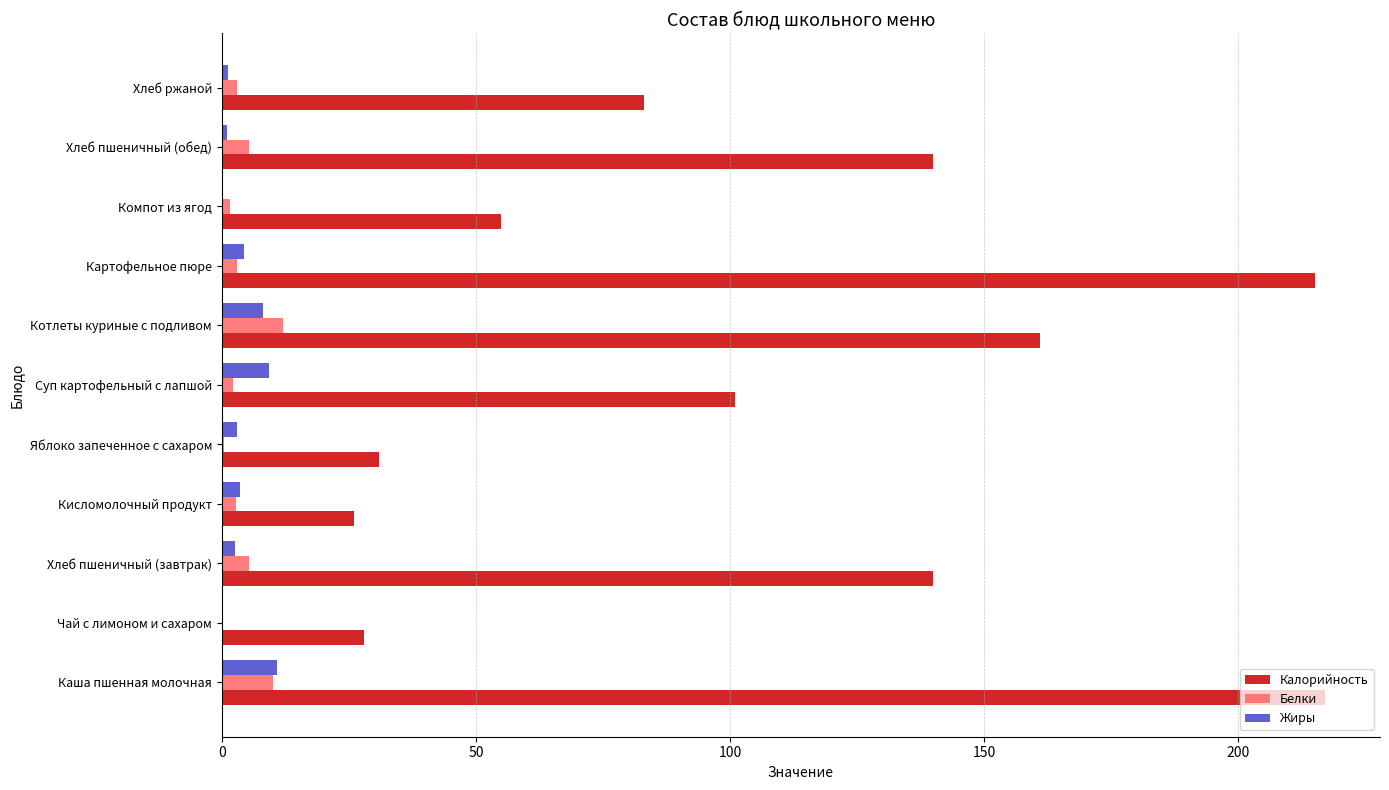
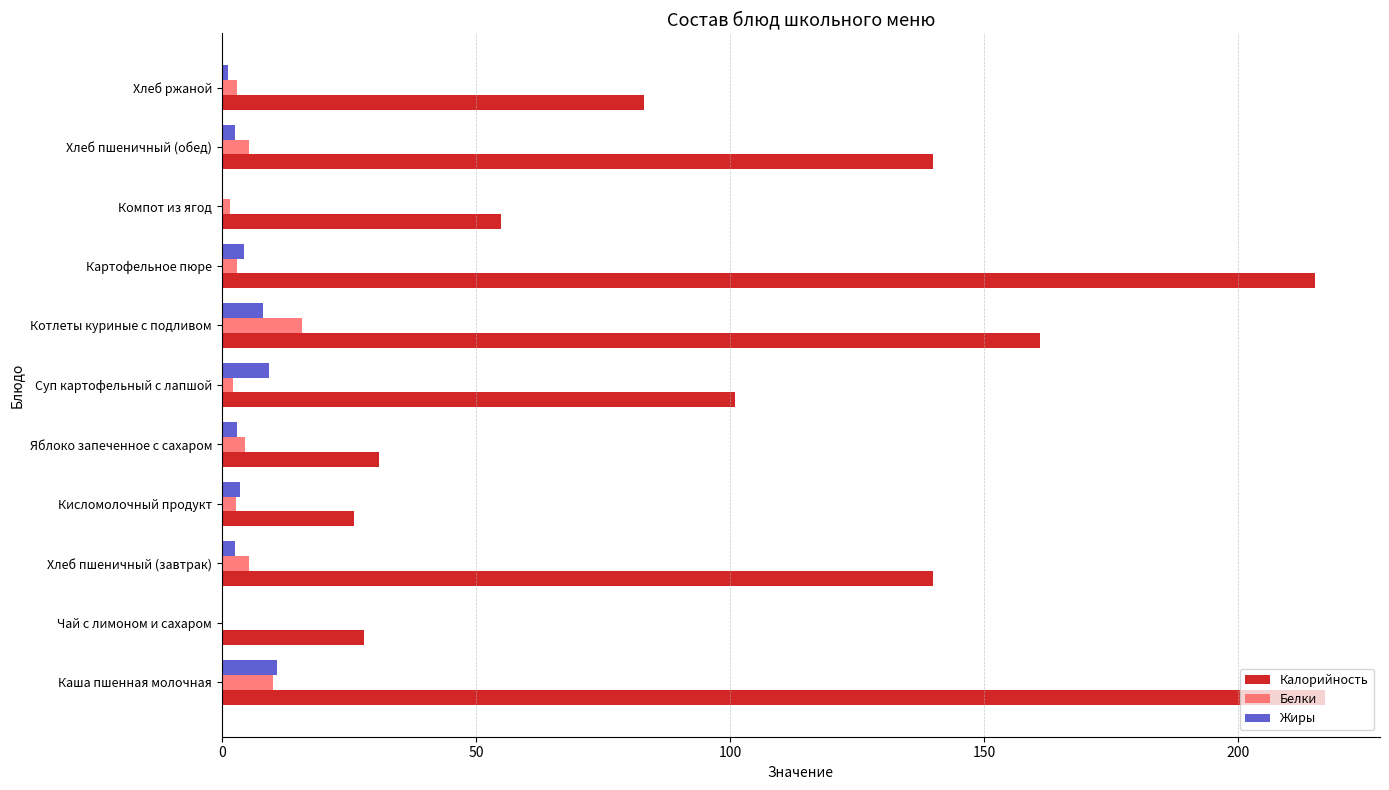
  {
    "Калорийность": {
      "Хлеб ржаной": 83,
      "Хлеб пшеничный (обед)": 140,
      "Компот из ягод": 55,
      "Картофельное пюре": 215,
      "Котлеты куриные с подливом": 161,
      "Суп картофельный с лапшой": 101,
      "Яблоко запеченное с сахаром": 31,
      "Кисломолочный продукт": 26,
      "Хлеб пшеничный (завтрак)": 140,
      "Чай с лимоном и сахаром": 28
    },
    "Белки": {
      "Хлеб ржаной": 3,
      "Хлеб пшеничный (обед)": 5,
      "Компот из ягод": 2,
      "Картофельное пюре": 3,
-     "Котлеты куриные с подливом": 12,
+     "Котлеты куриные с подливом": 16,
      "Суп картофельный с лапшой": 2,
-     "Яблоко запеченное с сахаром": 1,
+     "Яблоко запеченное с сахаром": 5,
      "Кисломолочный продукт": 3,
      "Хлеб пшеничный (завтрак)": 5,
      "Каша пшенная молочная": 10
    },
    "Жиры": {
      "Хлеб ржаной": 1,
-     "Хлеб пшеничный (обед)": 1,
+     "Хлеб пшеничный (обед)": 3,
      "Картофельное пюре": 4,
      "Котлеты куриные с подливом": 8,
      "Суп картофельный с лапшой": 9,
      "Яблоко запеченное с сахаром": 3,
      "Кисломолочный продукт": 4,
      "Хлеб пшеничный (завтрак)": 3,
      "Чай с лимоном и сахаром": 0,
      "Каша пшенная молочная": 11
    }
  }
